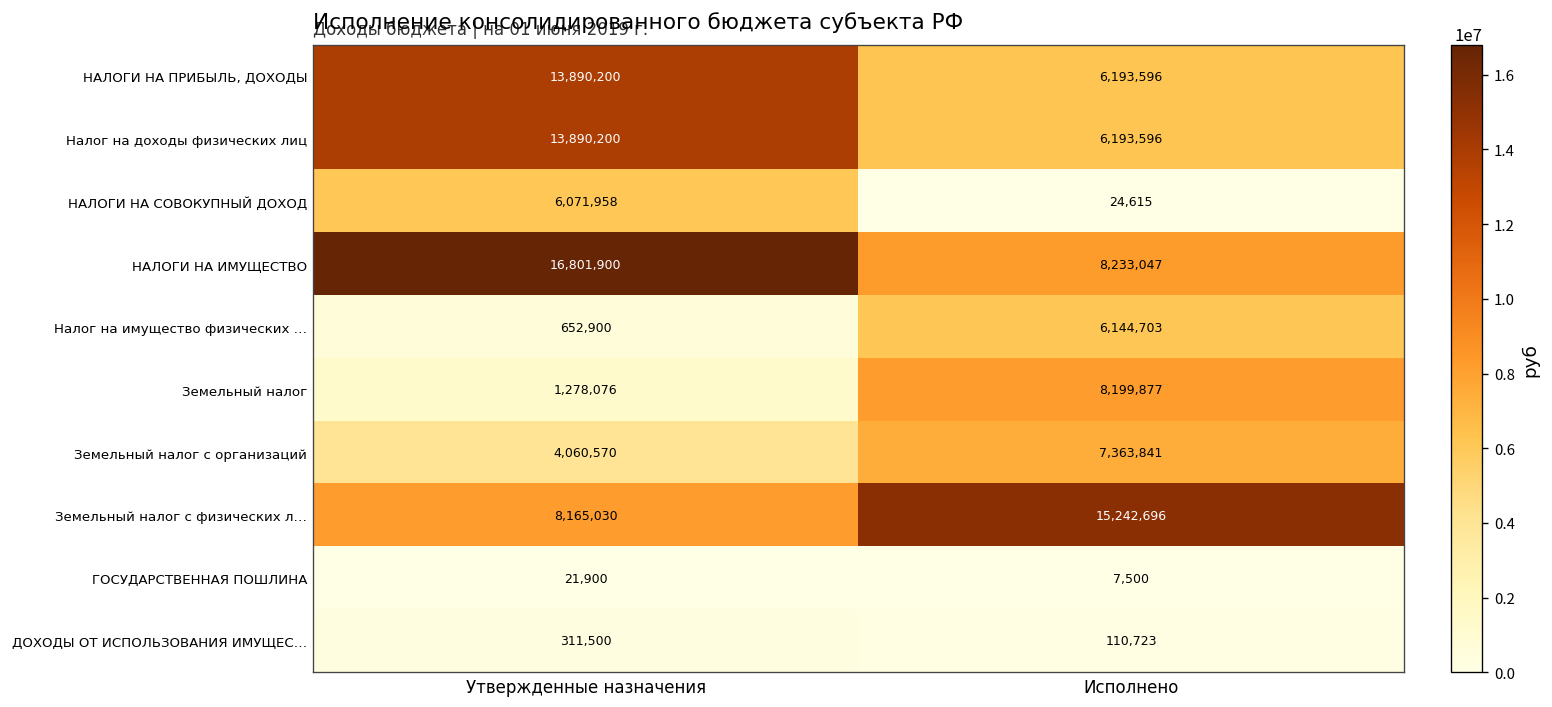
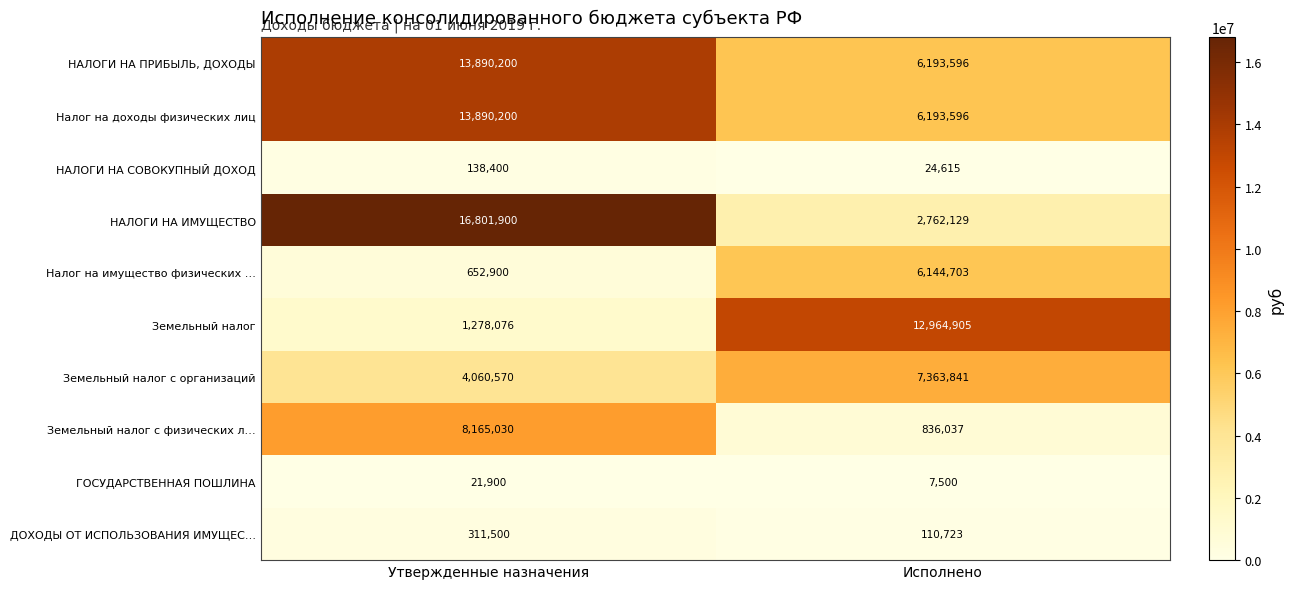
  {
    "НАЛОГИ НА ПРИБЫЛЬ, ДОХОДЫ": {
      "Утвержденные назначения": "13,890,200",
      "Исполнено": "6,193,596"
    },
    "Налог на доходы физических лиц": {
      "Утвержденные назначения": "13,890,200",
      "Исполнено": "6,193,596"
    },
    "НАЛОГИ НА СОВОКУПНЫЙ ДОХОД": {
-     "Утвержденные назначения": "6,071,958",
+     "Утвержденные назначения": "138,400",
      "Исполнено": "24,615"
    },
    "НАЛОГИ НА ИМУЩЕСТВО": {
      "Утвержденные назначения": "16,801,900",
-     "Исполнено": "8,233,047"
+     "Исполнено": "2,762,129"
    },
    "Налог на имущество физических …": {
      "Утвержденные назначения": "652,900",
      "Исполнено": "6,144,703"
    },
    "Земельный налог": {
      "Утвержденные назначения": "1,278,076",
-     "Исполнено": "8,199,877"
+     "Исполнено": "12,964,905"
    },
    "Земельный налог с организаций": {
      "Утвержденные назначения": "4,060,570",
      "Исполнено": "7,363,841"
    },
    "Земельный налог с физических л…": {
      "Утвержденные назначения": "8,165,030",
-     "Исполнено": "15,242,696"
+     "Исполнено": "836,037"
    },
    "ГОСУДАРСТВЕННАЯ ПОШЛИНА": {
      "Утвержденные назначения": "21,900",
      "Исполнено": "7,500"
    },
    "ДОХОДЫ ОТ ИСПОЛЬЗОВАНИЯ ИМУЩЕС…": {
      "Утвержденные назначения": "311,500",
      "Исполнено": "110,723"
    }
  }
